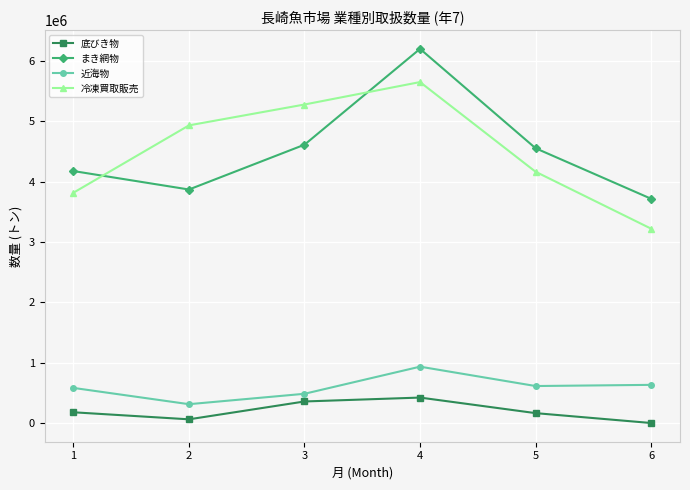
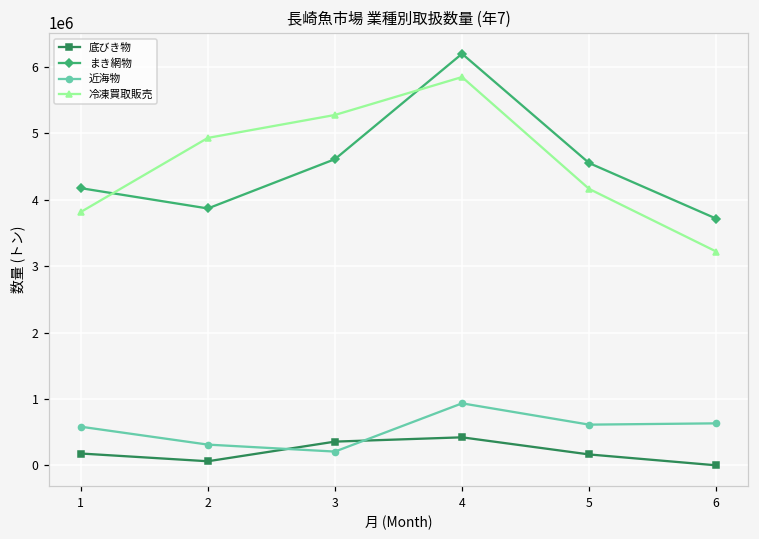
  {
    "近海物": {
      "1": 600000,
      "2": 300000,
-     "3": 500000,
+     "3": 200000,
      "4": 900000,
      "5": 600000,
      "6": 600000
    },
    "冷凍買取販売": {
      "1": 3800000,
      "2": 4900000,
      "3": 5300000,
-     "4": 5600000,
+     "4": 5800000,
      "5": 4200000,
      "6": 3200000
    }
  }
